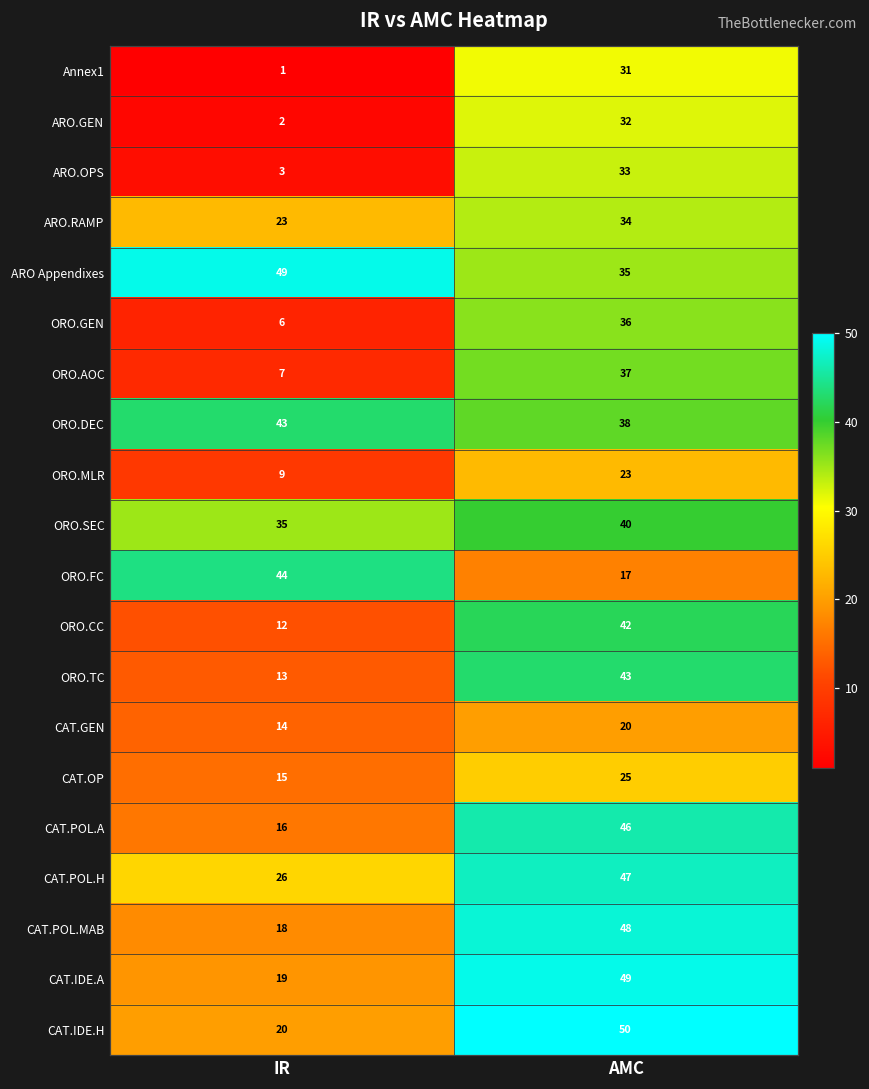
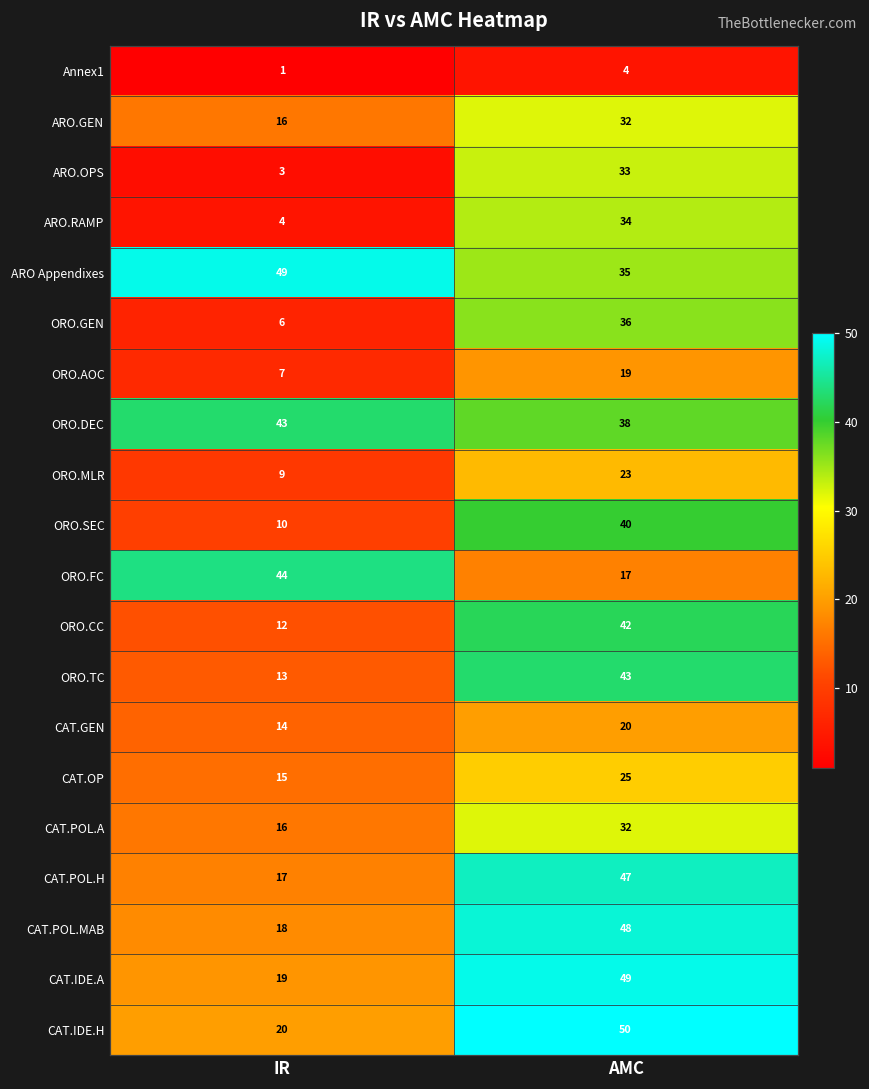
  {
    "Annex1": {
      "IR": 1,
-     "AMC": 31
+     "AMC": 4
    },
    "ARO.GEN": {
-     "IR": 2,
+     "IR": 16,
      "AMC": 32
    },
    "ARO.OPS": {
      "IR": 3,
      "AMC": 33
    },
    "ARO.RAMP": {
-     "IR": 23,
+     "IR": 4,
      "AMC": 34
    },
    "ARO Appendixes": {
      "IR": 49,
      "AMC": 35
    },
    "ORO.GEN": {
      "IR": 6,
      "AMC": 36
    },
    "ORO.AOC": {
      "IR": 7,
-     "AMC": 37
+     "AMC": 19
    },
    "ORO.DEC": {
      "IR": 43,
      "AMC": 38
    },
    "ORO.MLR": {
      "IR": 9,
      "AMC": 23
    },
    "ORO.SEC": {
-     "IR": 35,
+     "IR": 10,
      "AMC": 40
    },
    "ORO.FC": {
      "IR": 44,
      "AMC": 17
    },
    "ORO.CC": {
      "IR": 12,
      "AMC": 42
    },
    "ORO.TC": {
      "IR": 13,
      "AMC": 43
    },
    "CAT.GEN": {
      "IR": 14,
      "AMC": 20
    },
    "CAT.OP": {
      "IR": 15,
      "AMC": 25
    },
    "CAT.POL.A": {
      "IR": 16,
-     "AMC": 46
+     "AMC": 32
    },
    "CAT.POL.H": {
-     "IR": 26,
+     "IR": 17,
      "AMC": 47
    },
    "CAT.POL.MAB": {
      "IR": 18,
      "AMC": 48
    },
    "CAT.IDE.A": {
      "IR": 19,
      "AMC": 49
    },
    "CAT.IDE.H": {
      "IR": 20,
      "AMC": 50
    }
  }
